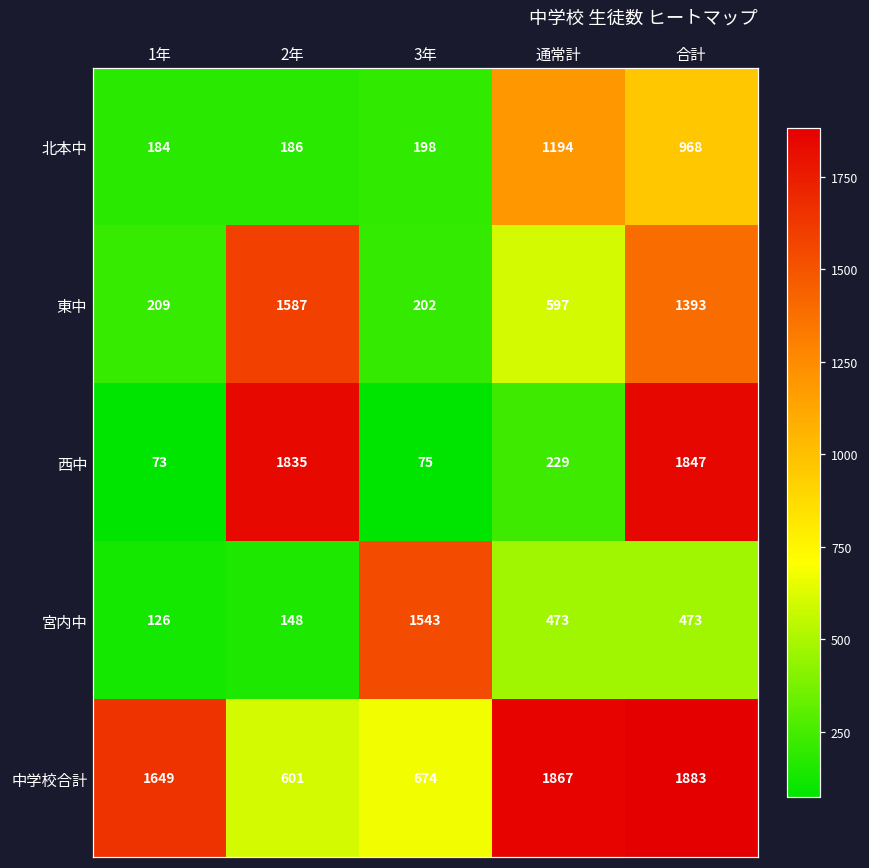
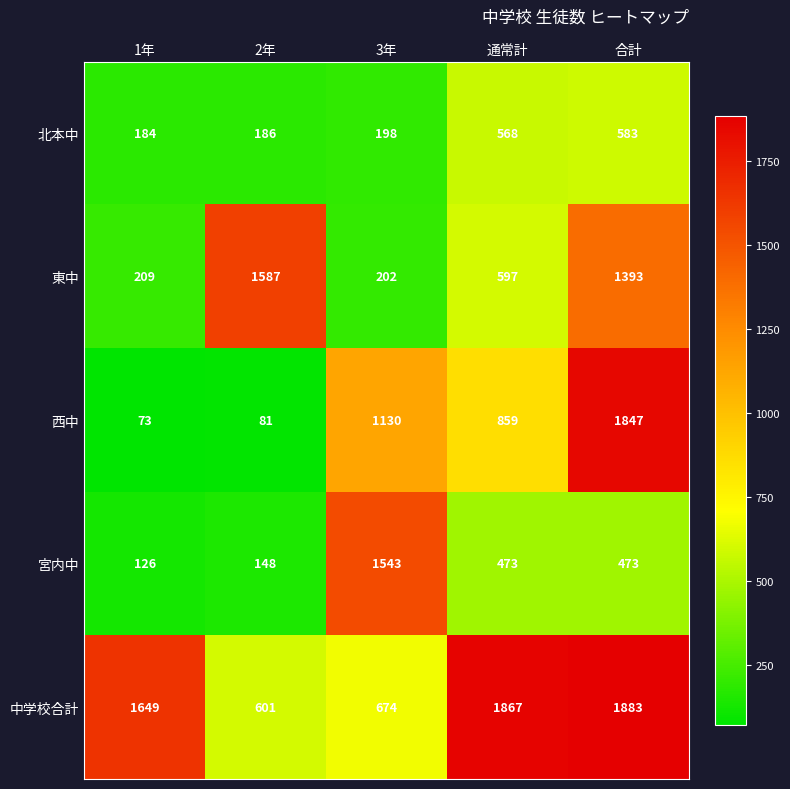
  {
    "北本中": {
      "1年": 184,
      "2年": 186,
      "3年": 198,
-     "通常計": 1194,
-     "合計": 968
+     "通常計": 568,
+     "合計": 583
    },
    "東中": {
      "1年": 209,
      "2年": 1587,
      "3年": 202,
      "通常計": 597,
      "合計": 1393
    },
    "西中": {
      "1年": 73,
-     "2年": 1835,
-     "3年": 75,
-     "通常計": 229,
+     "2年": 81,
+     "3年": 1130,
+     "通常計": 859,
      "合計": 1847
    },
    "宮内中": {
      "1年": 126,
      "2年": 148,
      "3年": 1543,
      "通常計": 473,
      "合計": 473
    },
    "中学校合計": {
      "1年": 1649,
      "2年": 601,
      "3年": 674,
      "通常計": 1867,
      "合計": 1883
    }
  }
